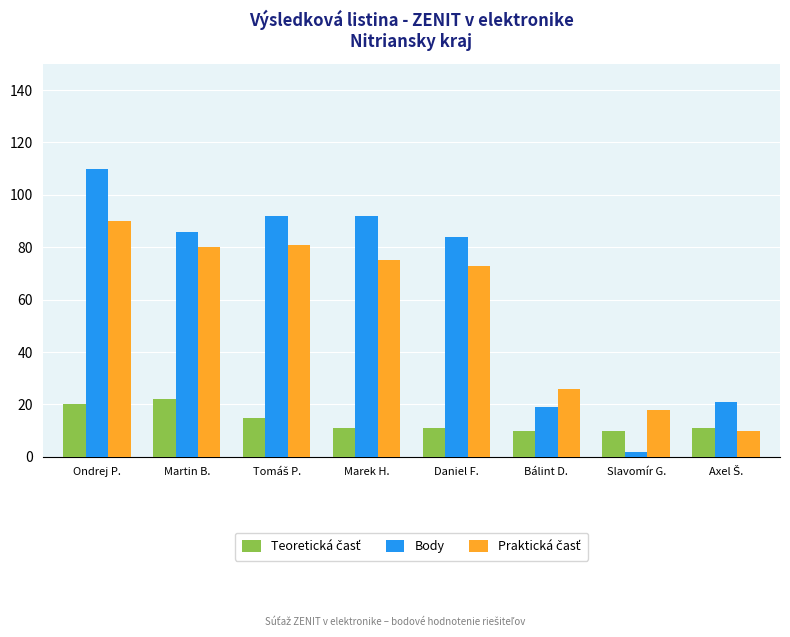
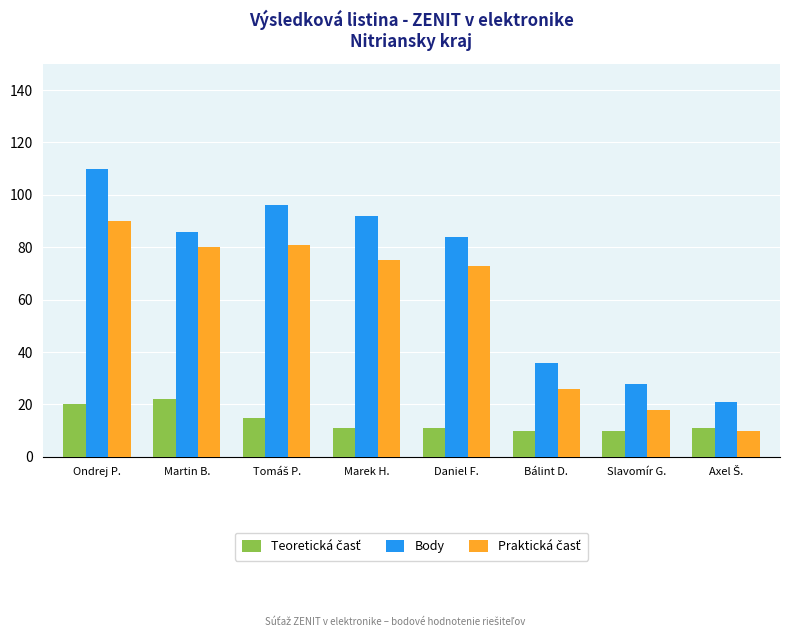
  {
    "Teoretická časť": {
      "Ondrej P.": 20,
      "Martin B.": 22,
      "Tomáš P.": 15,
      "Marek H.": 11,
      "Daniel F.": 11,
      "Bálint D.": 10,
      "Slavomír G.": 10,
      "Axel Š.": 11
    },
    "Body": {
      "Ondrej P.": 110,
      "Martin B.": 86,
-     "Tomáš P.": 92,
+     "Tomáš P.": 96,
      "Marek H.": 92,
      "Daniel F.": 84,
-     "Bálint D.": 19,
-     "Slavomír G.": 2,
+     "Bálint D.": 36,
+     "Slavomír G.": 28,
      "Axel Š.": 21
    },
    "Praktická časť": {
      "Ondrej P.": 90,
      "Martin B.": 80,
      "Tomáš P.": 81,
      "Marek H.": 75,
      "Daniel F.": 73,
      "Bálint D.": 26,
      "Slavomír G.": 18,
      "Axel Š.": 10
    }
  }
